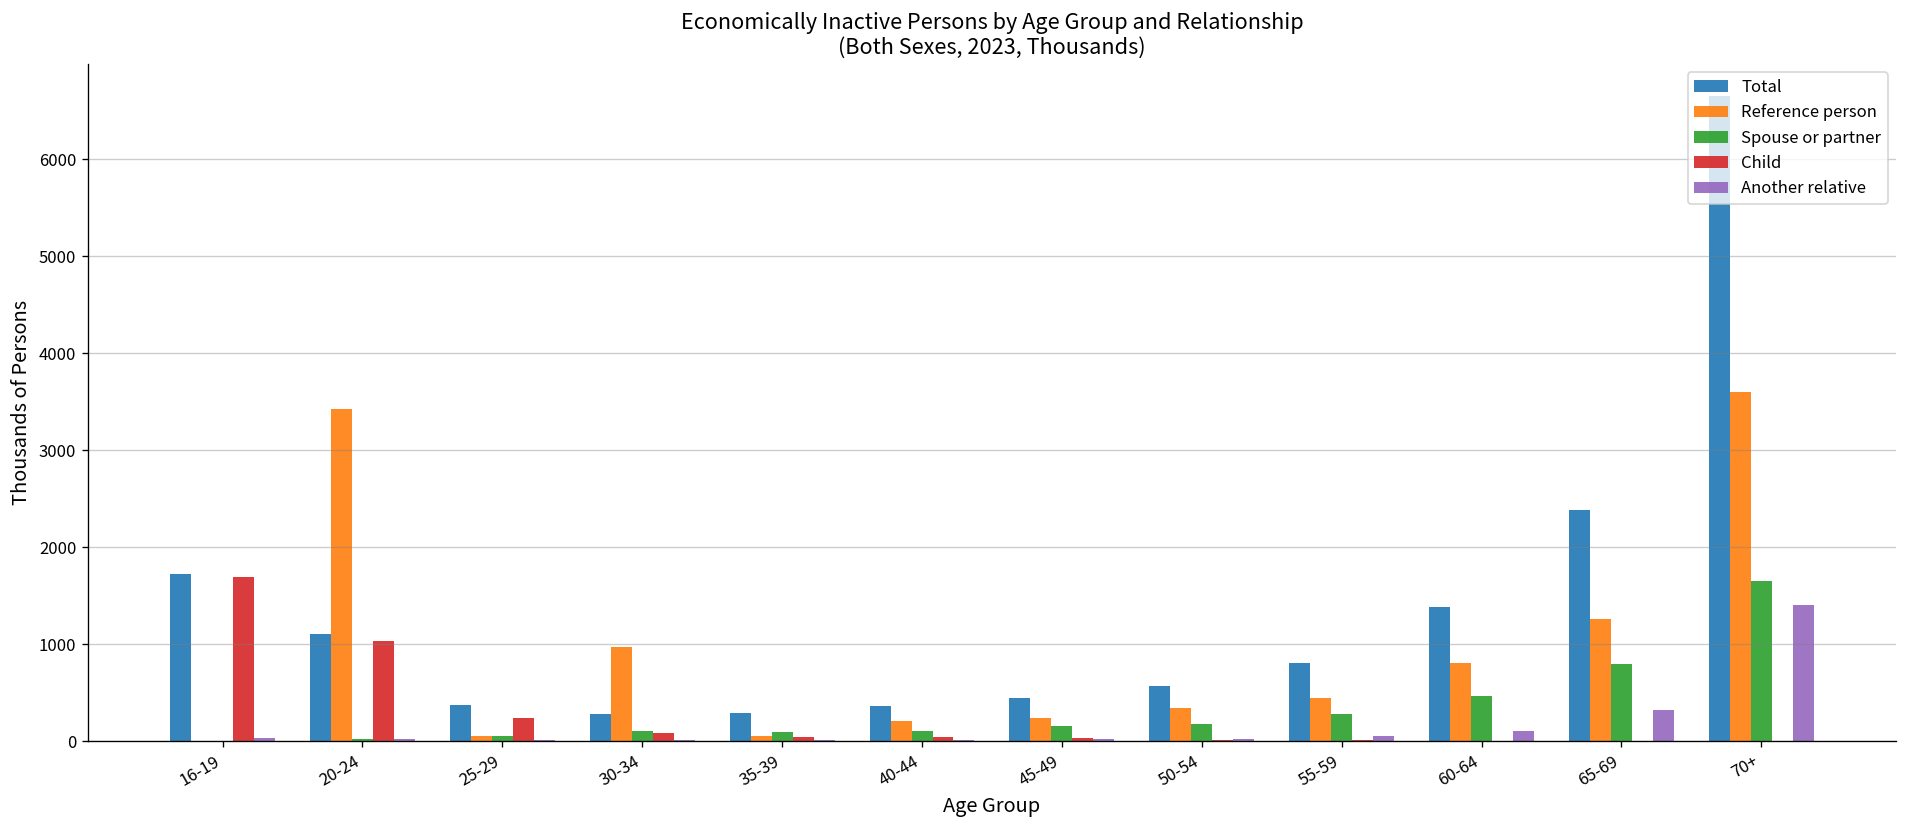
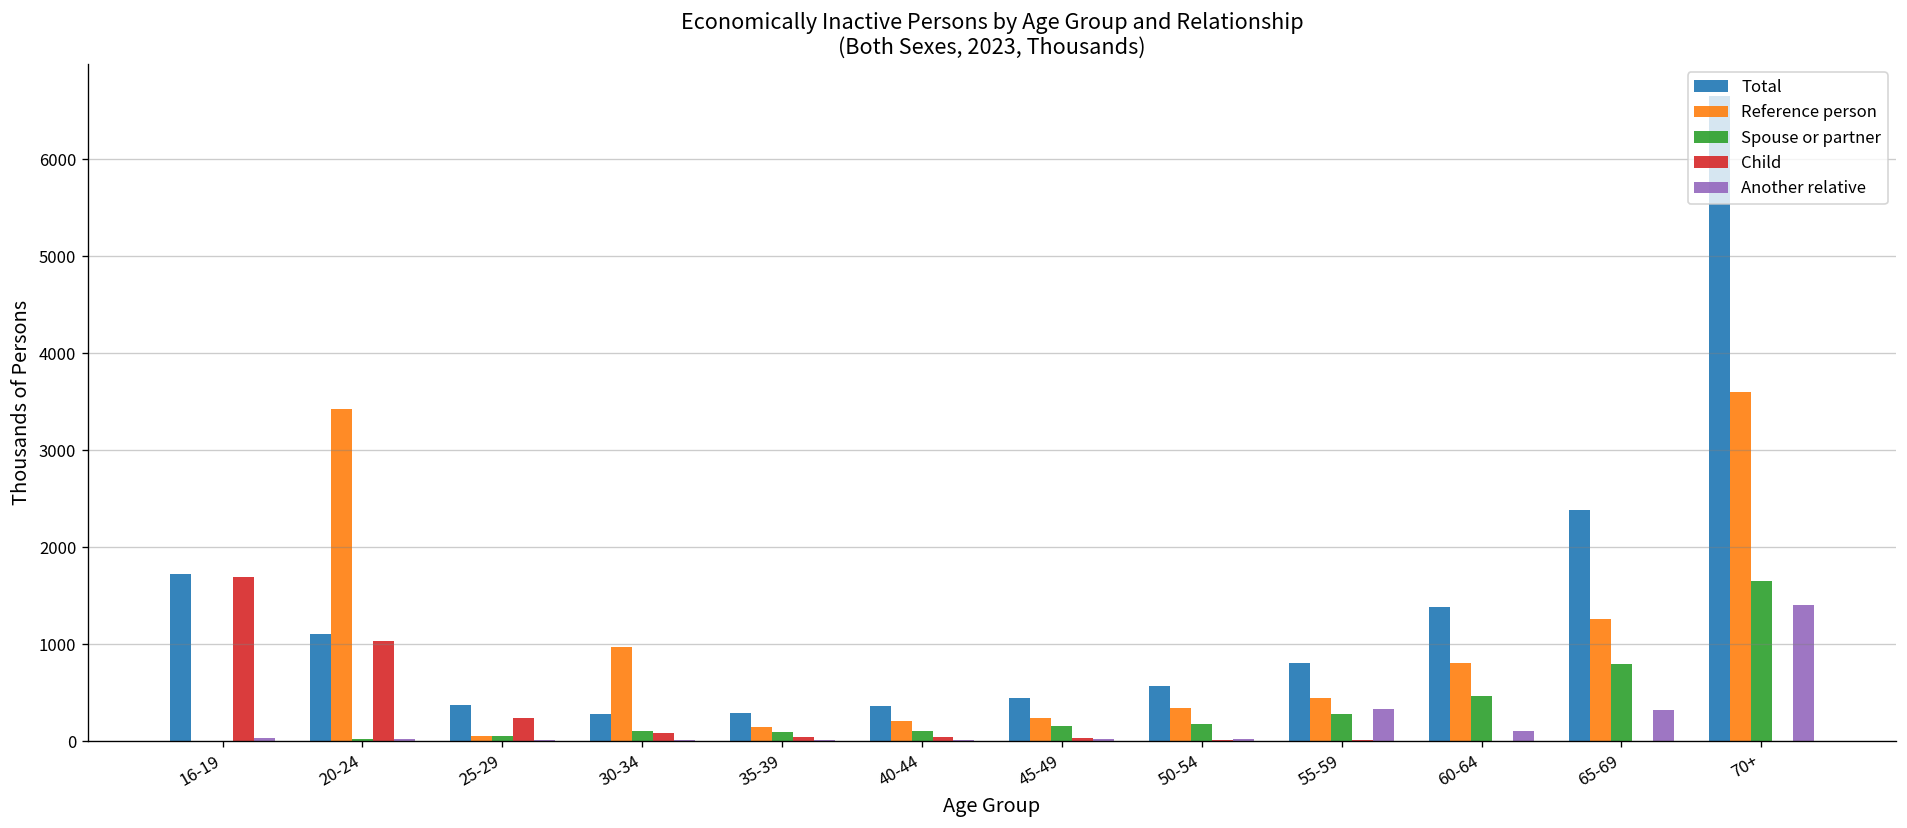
  {
    "Total": {
      "16-19": 1700,
      "20-24": 1100,
      "25-29": 400,
      "30-34": 300,
      "35-39": 300,
      "40-44": 400,
      "45-49": 500,
      "50-54": 600,
      "55-59": 800,
      "60-64": 1400,
      "65-69": 2400
    },
    "Reference person": {
      "20-24": 3400,
      "25-29": 100,
      "30-34": 1000,
-     "35-39": 50,
+     "35-39": 150,
      "40-44": 200,
      "45-49": 200,
      "50-54": 300,
      "55-59": 500,
      "60-64": 800,
      "65-69": 1300,
      "70+": 3600
    },
    "Spouse or partner": {
      "25-29": 100,
      "30-34": 100,
      "35-39": 100,
      "40-44": 100,
      "45-49": 200,
      "50-54": 200,
      "55-59": 300,
      "60-64": 500,
      "65-69": 800,
      "70+": 1600
    },
    "Child": {
      "16-19": 1700,
      "20-24": 1000,
      "25-29": 200,
      "30-34": 100,
      "35-39": 0,
      "40-44": 0,
      "45-49": 0
    },
    "Another relative": {
      "16-19": 0,
-     "55-59": 100,
+     "55-59": 300,
      "60-64": 100,
      "65-69": 300,
      "70+": 1400
    }
  }
